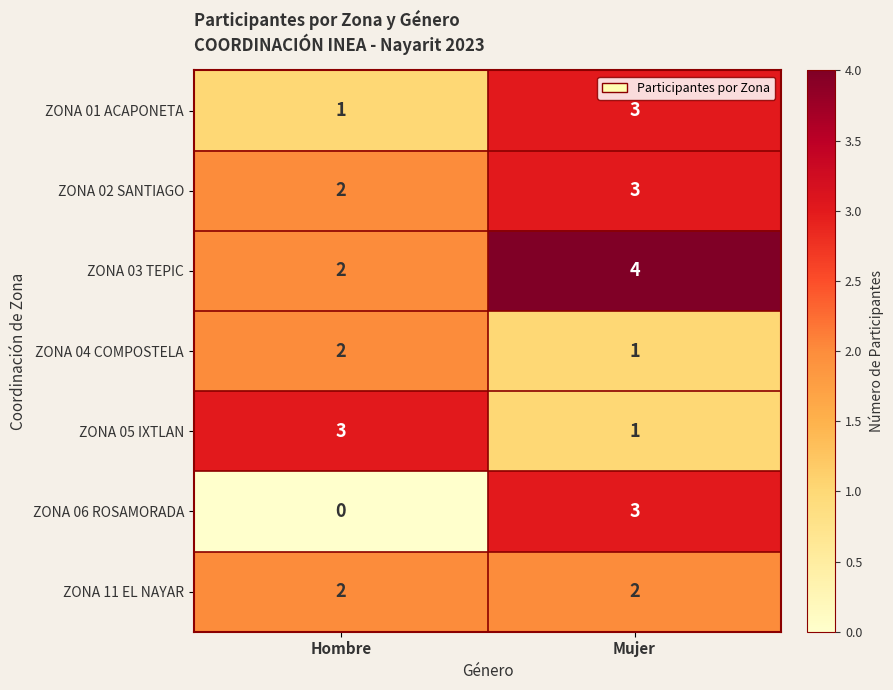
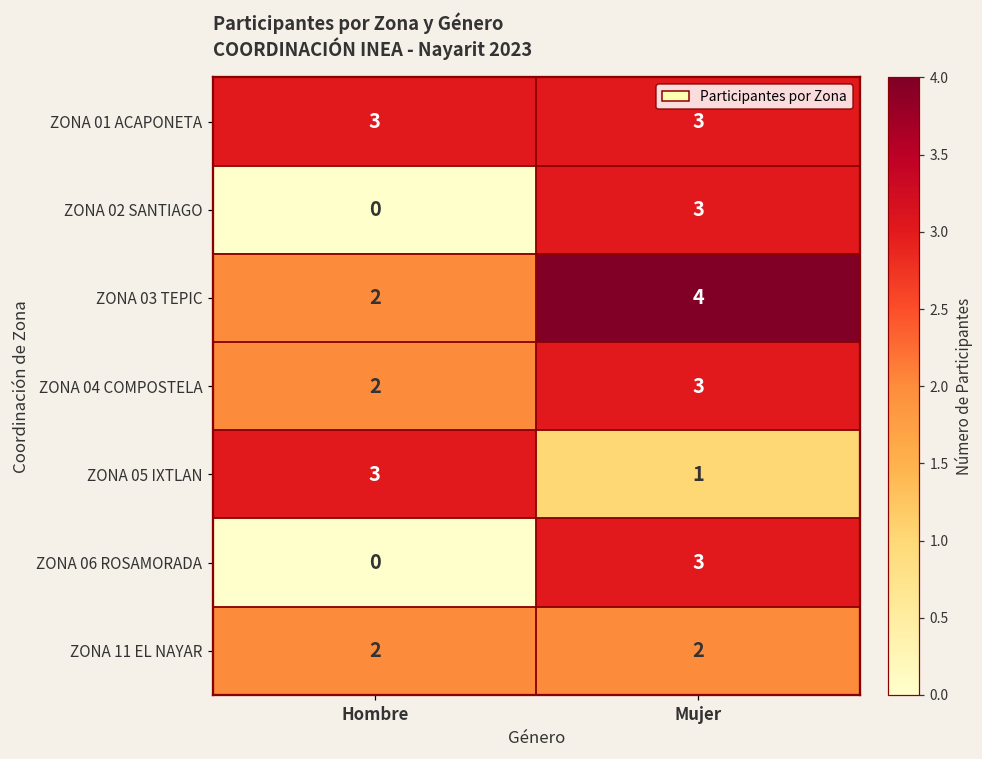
  {
    "ZONA 01 ACAPONETA": {
-     "Hombre": 1,
+     "Hombre": 3,
      "Mujer": 3
    },
    "ZONA 02 SANTIAGO": {
-     "Hombre": 2,
+     "Hombre": 0,
      "Mujer": 3
    },
    "ZONA 03 TEPIC": {
      "Hombre": 2,
      "Mujer": 4
    },
    "ZONA 04 COMPOSTELA": {
      "Hombre": 2,
-     "Mujer": 1
+     "Mujer": 3
    },
    "ZONA 05 IXTLAN": {
      "Hombre": 3,
      "Mujer": 1
    },
    "ZONA 06 ROSAMORADA": {
      "Hombre": 0,
      "Mujer": 3
    },
    "ZONA 11 EL NAYAR": {
      "Hombre": 2,
      "Mujer": 2
    }
  }
